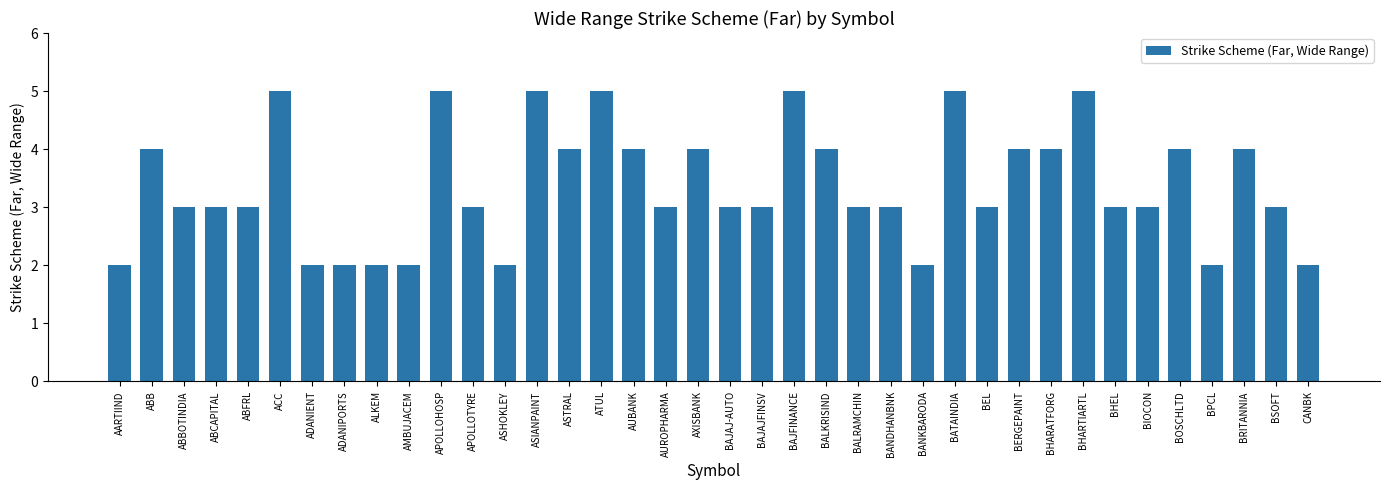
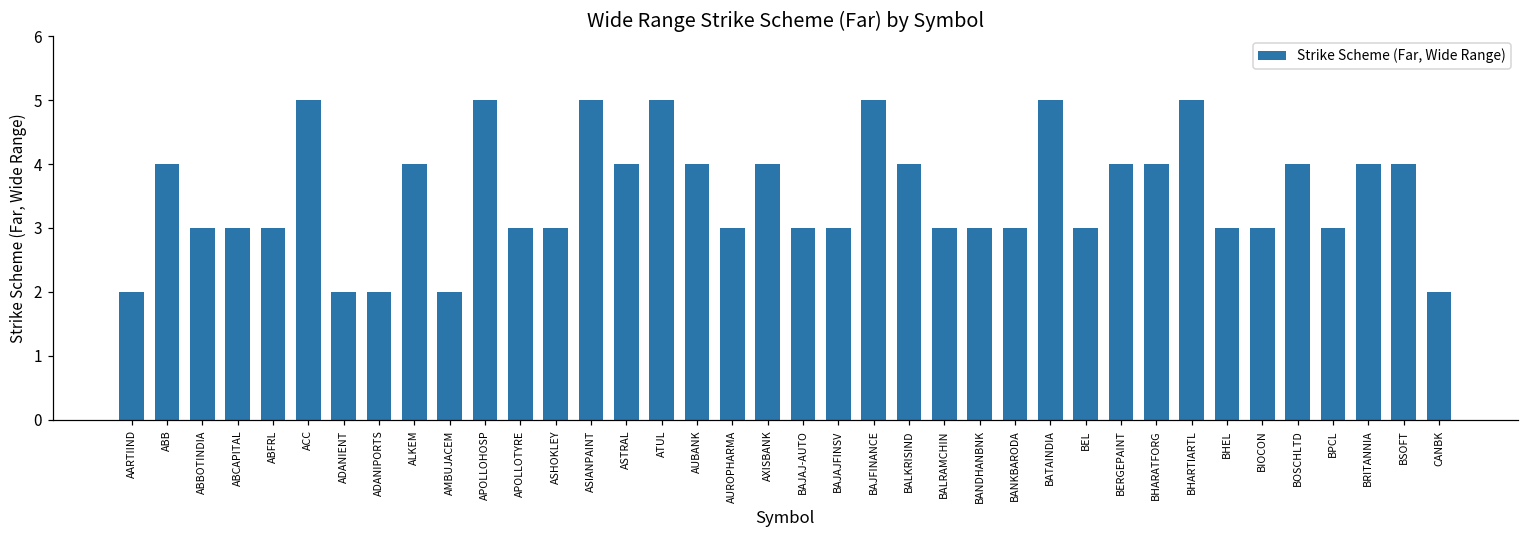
  {
    "AARTIIND": 2,
    "ABB": 4,
    "ABBOTINDIA": 3,
    "ABCAPITAL": 3,
    "ABFRL": 3,
    "ACC": 5,
    "ADANIENT": 2,
    "ADANIPORTS": 2,
-   "ALKEM": 2,
+   "ALKEM": 4,
    "AMBUJACEM": 2,
    "APOLLOHOSP": 5,
    "APOLLOTYRE": 3,
-   "ASHOKLEY": 2,
+   "ASHOKLEY": 3,
    "ASIANPAINT": 5,
    "ASTRAL": 4,
    "ATUL": 5,
    "AUBANK": 4,
    "AUROPHARMA": 3,
    "AXISBANK": 4,
    "BAJAJ-AUTO": 3,
    "BAJAJFINSV": 3,
    "BAJFINANCE": 5,
    "BALKRISIND": 4,
    "BALRAMCHIN": 3,
    "BANDHANBNK": 3,
-   "BANKBARODA": 2,
+   "BANKBARODA": 3,
    "BATAINDIA": 5,
    "BEL": 3,
    "BERGEPAINT": 4,
    "BHARATFORG": 4,
    "BHARTIARTL": 5,
    "BHEL": 3,
    "BIOCON": 3,
    "BOSCHLTD": 4,
-   "BPCL": 2,
+   "BPCL": 3,
    "BRITANNIA": 4,
-   "BSOFT": 3,
+   "BSOFT": 4,
    "CANBK": 2
  }
